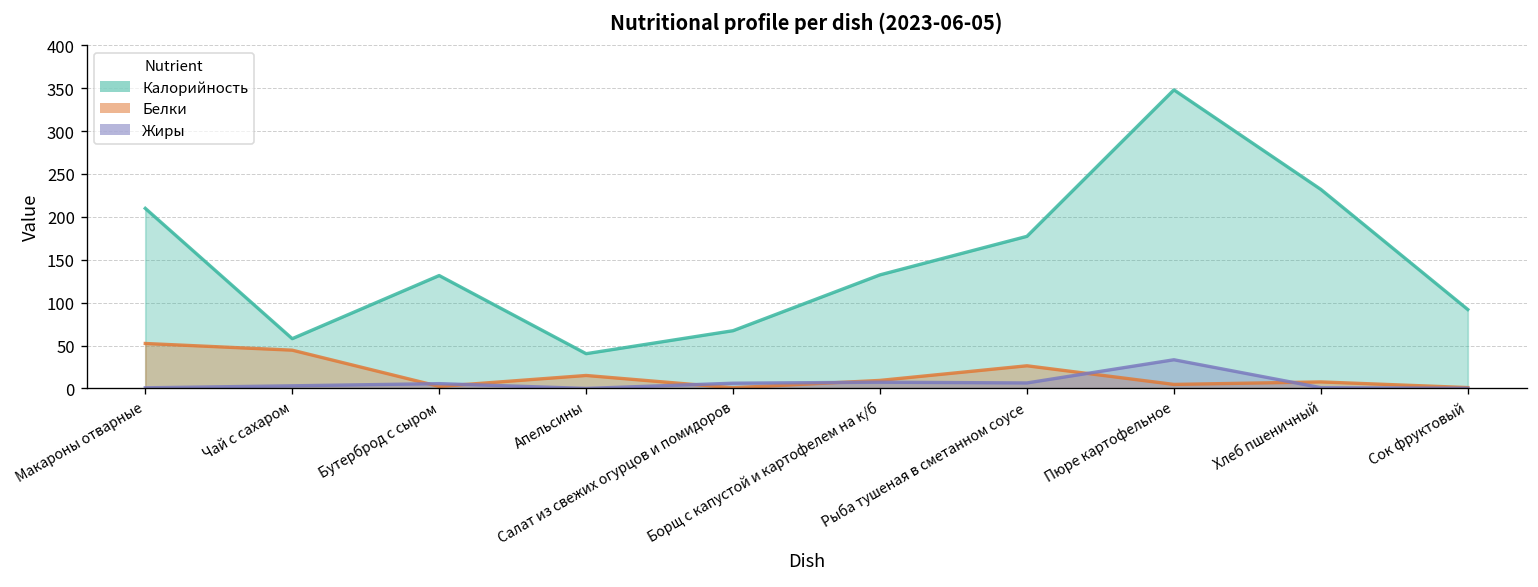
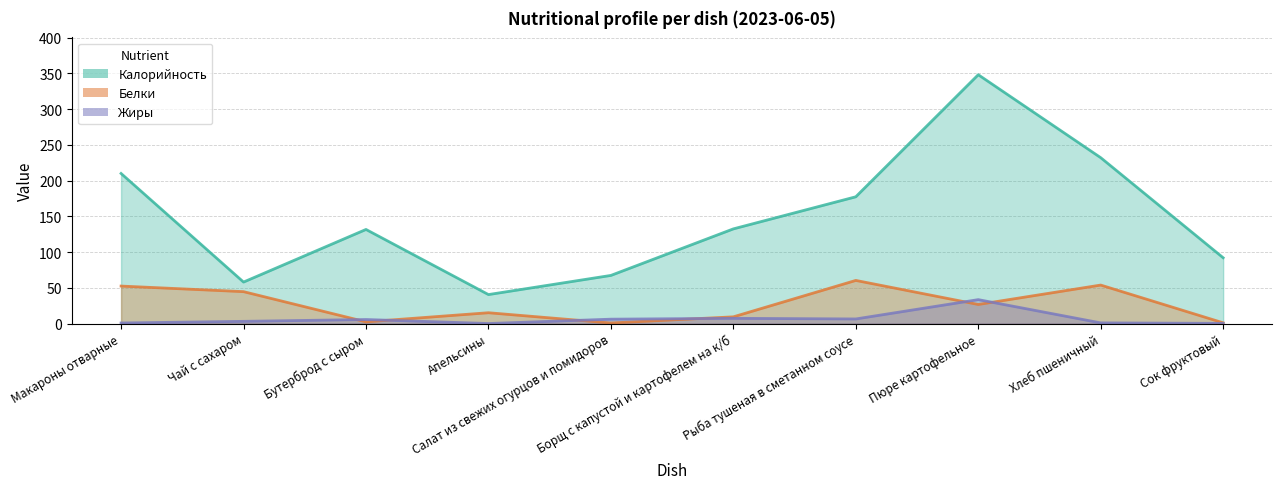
  {
    "Белки": {
      "Макароны отварные": 50,
      "Чай с сахаром": 40,
      "Апельсины": 20,
      "Салат из свежих огурцов и помидоров": 0,
-     "Рыба тушеная в сметанном соусе": 30,
-     "Пюре картофельное": 0,
-     "Хлеб пшеничный": 10
+     "Рыба тушеная в сметанном соусе": 60,
+     "Пюре картофельное": 30,
+     "Хлеб пшеничный": 50
    }
  }
